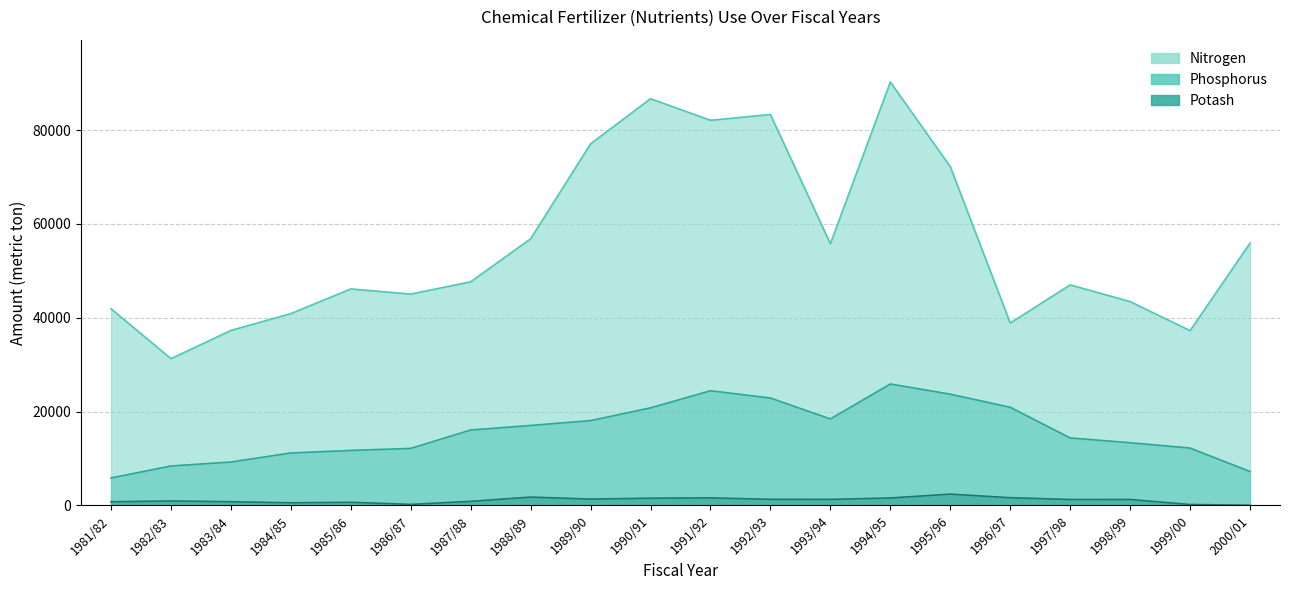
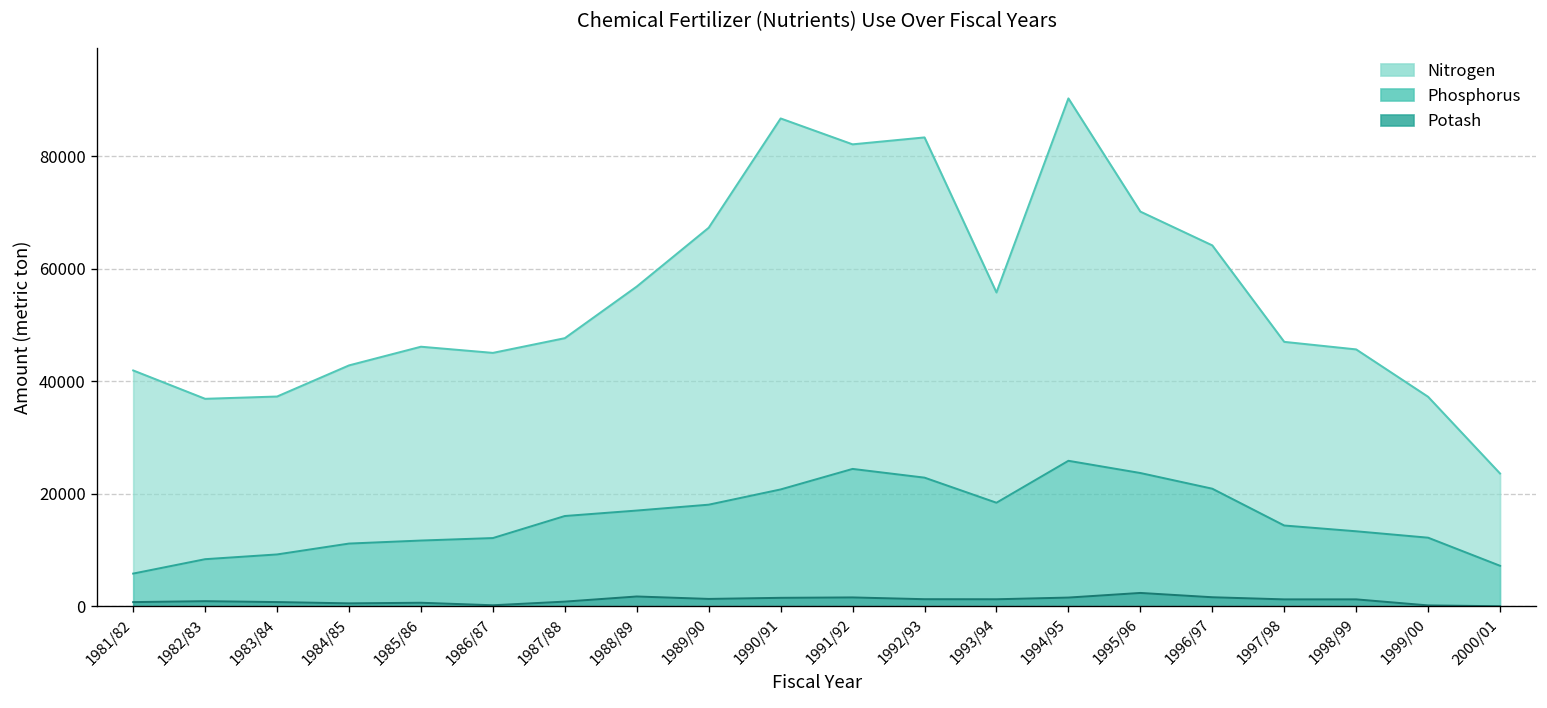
  {
    "Nitrogen": {
      "1981/82": 36000,
-     "1982/83": 23000,
+     "1982/83": 28000,
      "1983/84": 28000,
-     "1984/85": 30000,
+     "1984/85": 32000,
      "1985/86": 34000,
      "1986/87": 33000,
      "1987/88": 32000,
      "1988/89": 40000,
-     "1989/90": 59000,
+     "1989/90": 49000,
      "1990/91": 66000,
      "1991/92": 58000,
      "1992/93": 60000,
      "1993/94": 37000,
      "1994/95": 64000,
-     "1995/96": 49000,
-     "1996/97": 18000,
+     "1995/96": 46000,
+     "1996/97": 43000,
      "1997/98": 33000,
-     "1998/99": 30000,
+     "1998/99": 32000,
      "1999/00": 25000,
-     "2000/01": 49000
+     "2000/01": 16000
    }
  }
